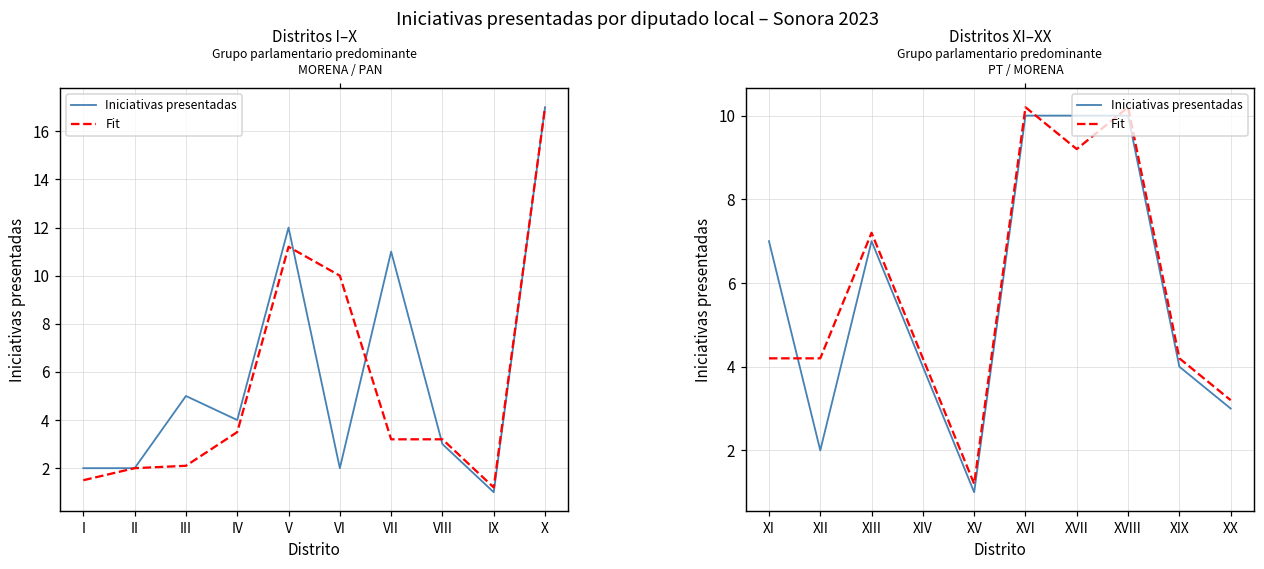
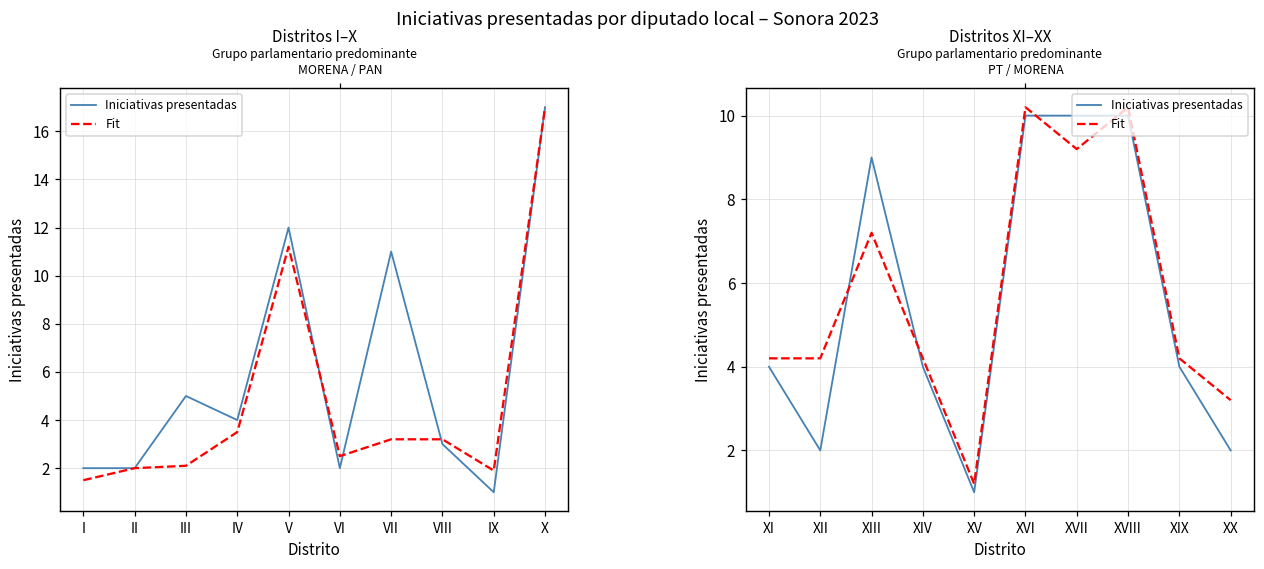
  {
    "Distritos I–X": {
      "Iniciativas presentadas": {
        "I": 2.0,
        "III": 5.0,
        "IV": 4.0,
        "V": 12.0,
        "VI": 2.0,
        "VII": 11.0,
        "VIII": 3.0,
        "IX": 1.0
      },
      "Fit": {
        "I": 1.5,
        "III": 2.1,
        "IV": 3.5,
        "V": 11.2,
-       "VI": 10.0,
+       "VI": 2.5,
        "VII": 3.2,
        "VIII": 3.2,
-       "IX": 1.2
+       "IX": 1.9
      }
    },
    "Distritos XI–XX": {
      "Iniciativas presentadas": {
-       "XI": 7,
+       "XI": 4,
        "XII": 2,
-       "XIII": 7,
+       "XIII": 9,
        "XIV": 4,
        "XV": 1,
        "XVI": 10,
        "XIX": 4,
-       "XX": 3
+       "XX": 2
      },
      "Fit": {
        "XI": 4.2,
        "XII": 4.2,
        "XIII": 7.2,
        "XIV": 4.2,
        "XV": 1.2,
        "XVI": 10.2,
        "XVII": 9.2,
        "XIX": 4.2,
        "XX": 3.2
      }
    }
  }
